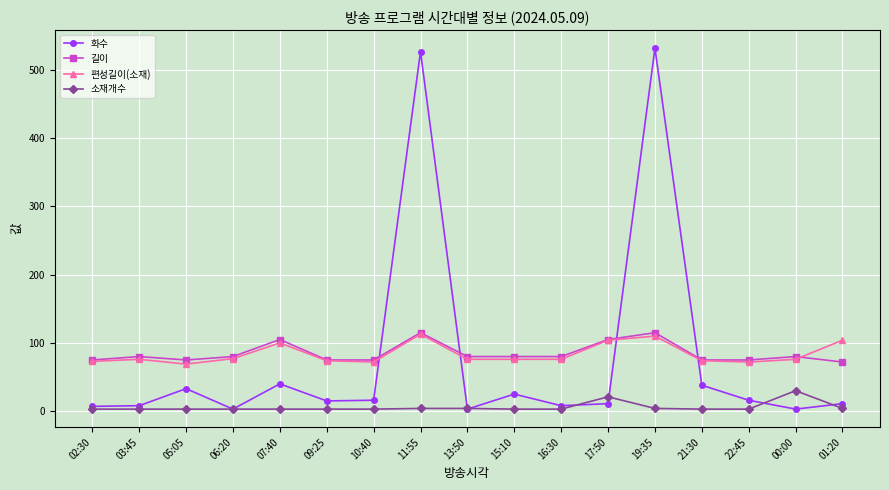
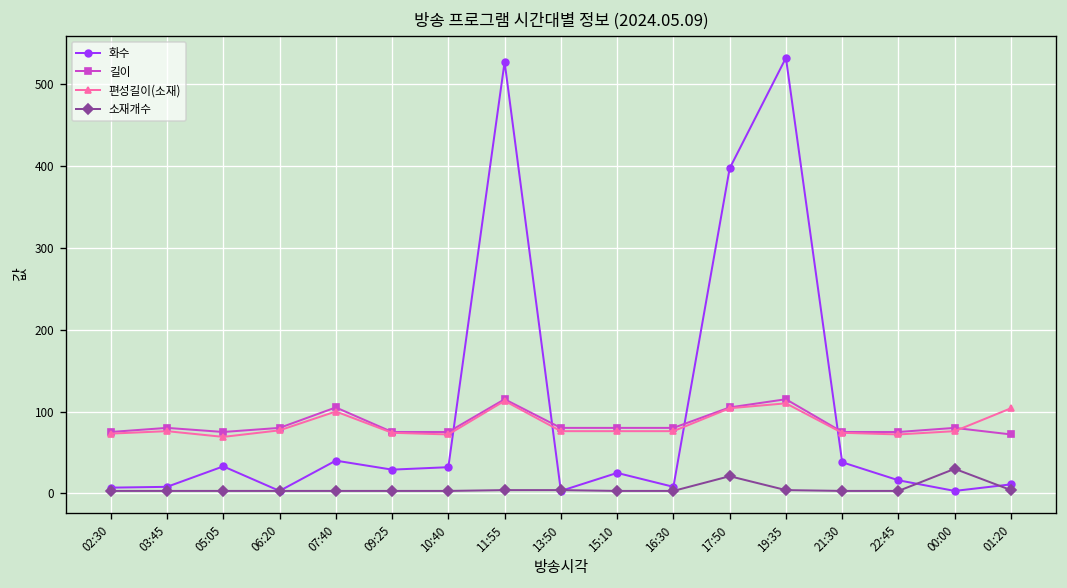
  {
    "화수": {
      "02:30": 10,
      "03:45": 10,
      "05:05": 30,
      "07:40": 40,
-     "09:25": 20,
-     "10:40": 20,
+     "09:25": 30,
+     "10:40": 30,
      "11:55": 530,
      "15:10": 30,
      "16:30": 10,
-     "17:50": 10,
+     "17:50": 400,
      "19:35": 530,
      "21:30": 40,
      "22:45": 20,
      "00:00": 0,
      "01:20": 10
    },
    "길이": {
      "03:45": 80,
      "05:05": 80,
      "07:40": 110,
      "13:50": 80,
      "15:10": 80,
      "16:30": 80,
      "19:35": 120,
      "00:00": 80,
      "01:20": 70
    },
    "편성길이(소재)": {
      "03:45": 80,
      "05:05": 70,
      "07:40": 100,
      "13:50": 80,
      "15:10": 80,
      "16:30": 80,
      "19:35": 110,
      "00:00": 80,
      "01:20": 100
    },
    "소재개수": {
      "02:30": 0,
      "03:45": 0,
      "05:05": 0,
      "07:40": 0,
      "09:25": 0,
      "10:40": 0,
      "11:55": 0,
      "15:10": 0,
      "16:30": 0,
      "17:50": 20,
      "19:35": 0,
      "21:30": 0,
      "22:45": 0,
      "00:00": 30,
      "01:20": 0
    }
  }
